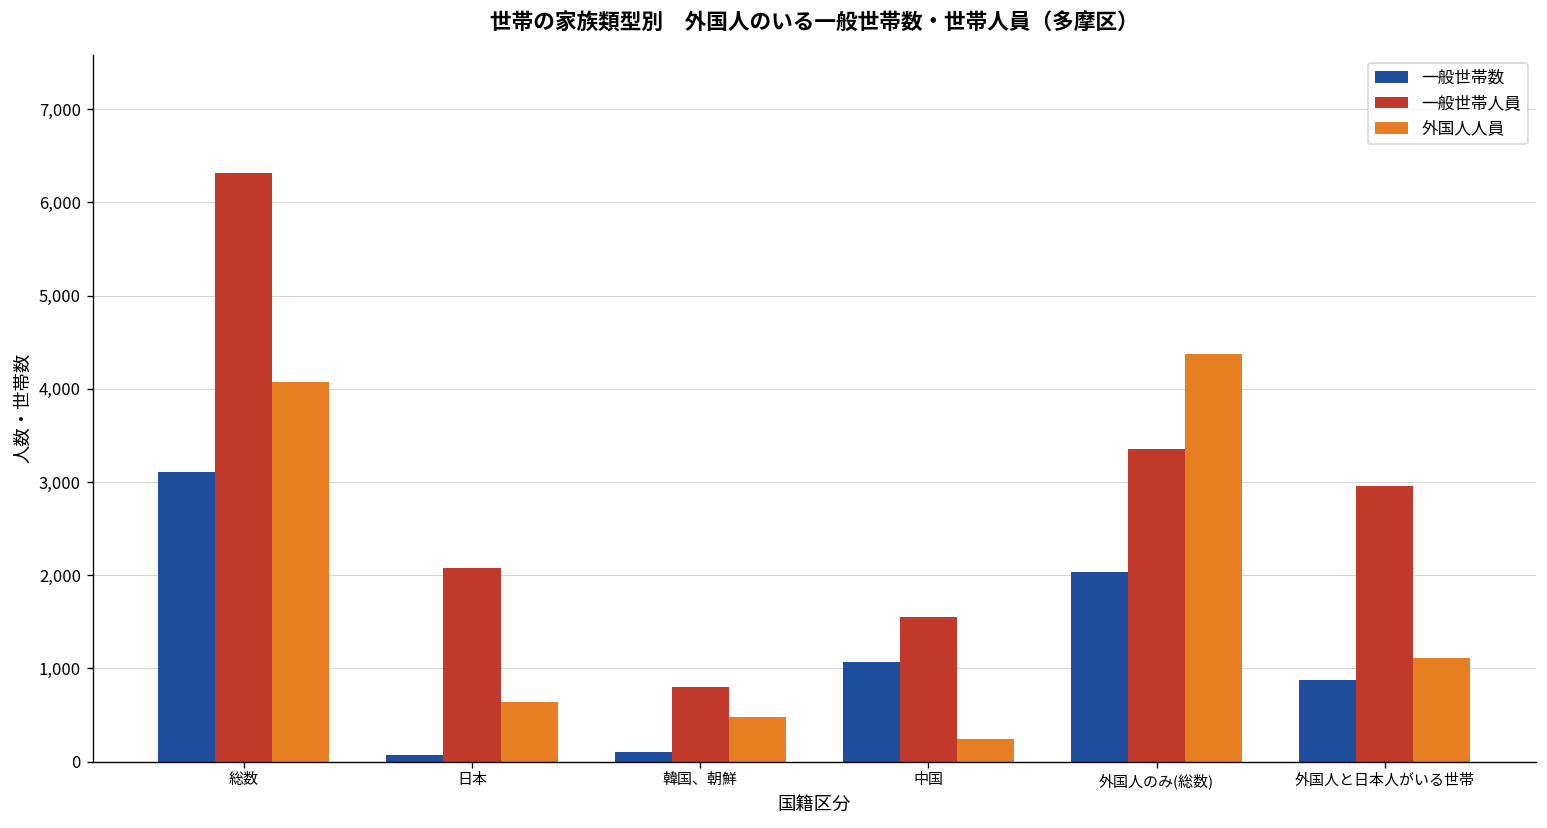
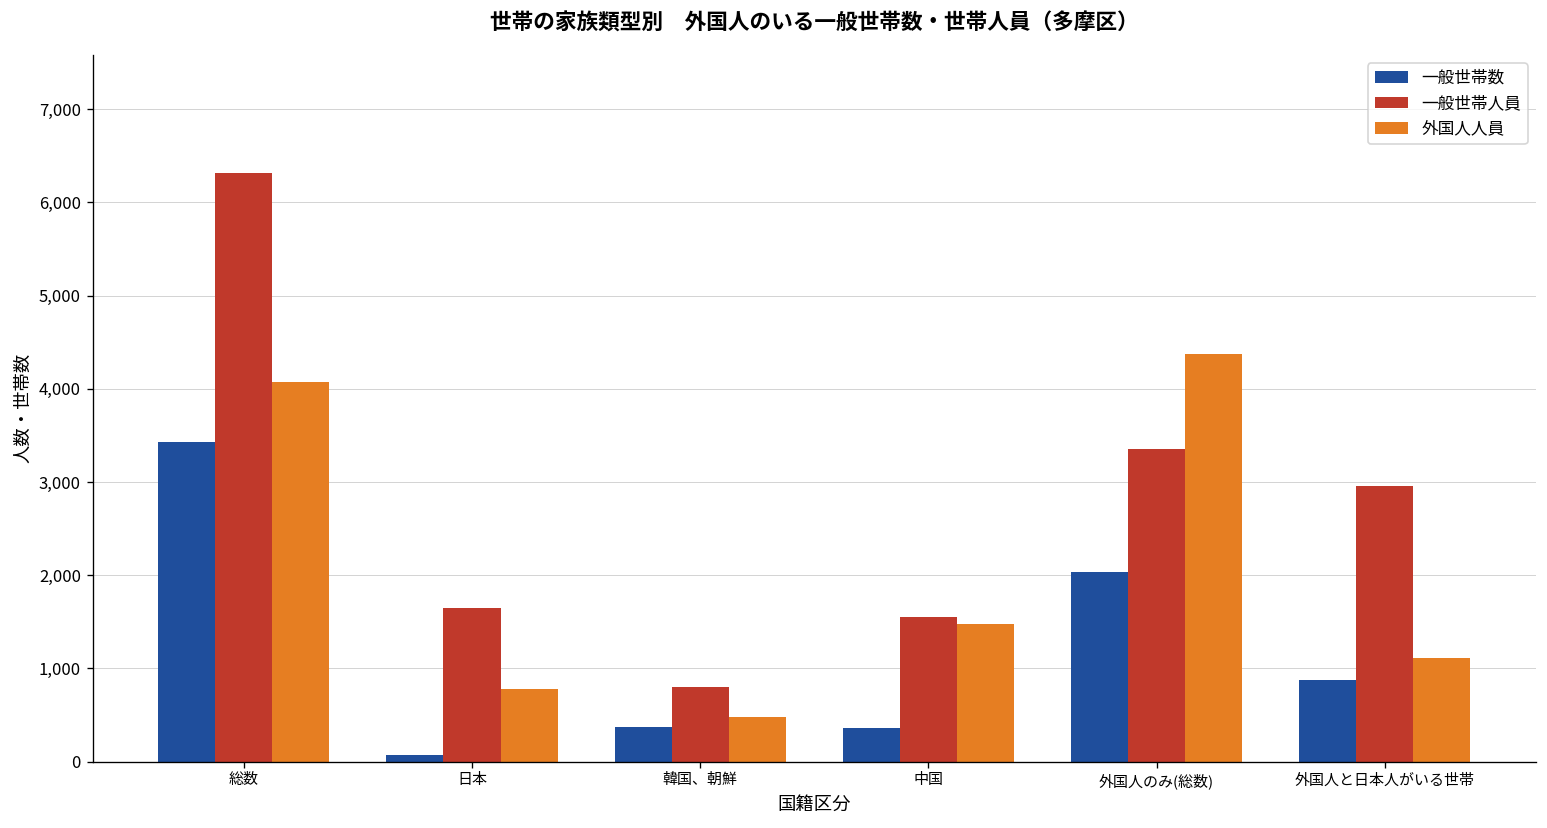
  {
    "一般世帯数": {
-     "総数": "3,100",
+     "総数": "3,400",
      "日本": "100",
-     "韓国、朝鮮": "100",
-     "中国": "1,100",
+     "韓国、朝鮮": "400",
+     "中国": "400",
      "外国人のみ(総数)": "2,000",
      "外国人と日本人がいる世帯": "900"
    },
    "一般世帯人員": {
      "総数": "6,300",
-     "日本": "2,100",
+     "日本": "1,700",
      "韓国、朝鮮": "800",
      "中国": "1,600",
      "外国人のみ(総数)": "3,400",
      "外国人と日本人がいる世帯": "3,000"
    },
    "外国人人員": {
      "総数": "4,100",
-     "日本": "600",
+     "日本": "800",
      "韓国、朝鮮": "500",
-     "中国": "200",
+     "中国": "1,500",
      "外国人のみ(総数)": "4,400",
      "外国人と日本人がいる世帯": "1,100"
    }
  }
